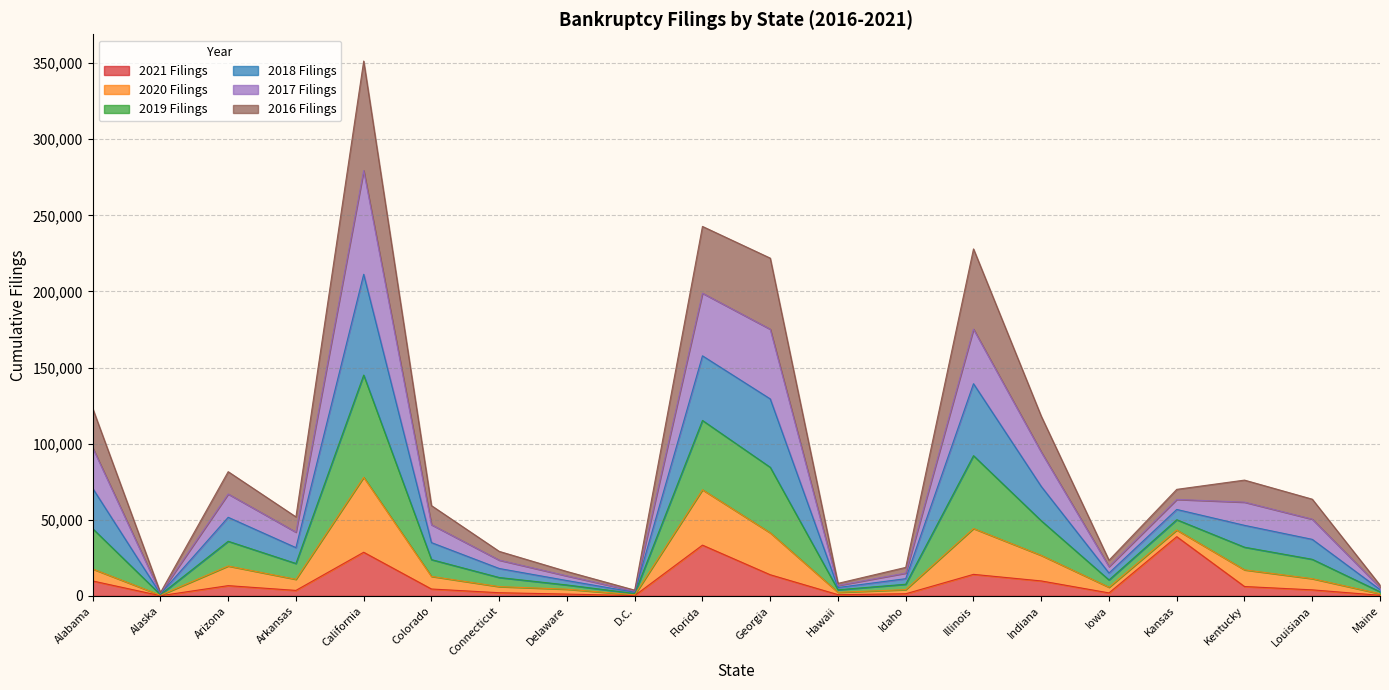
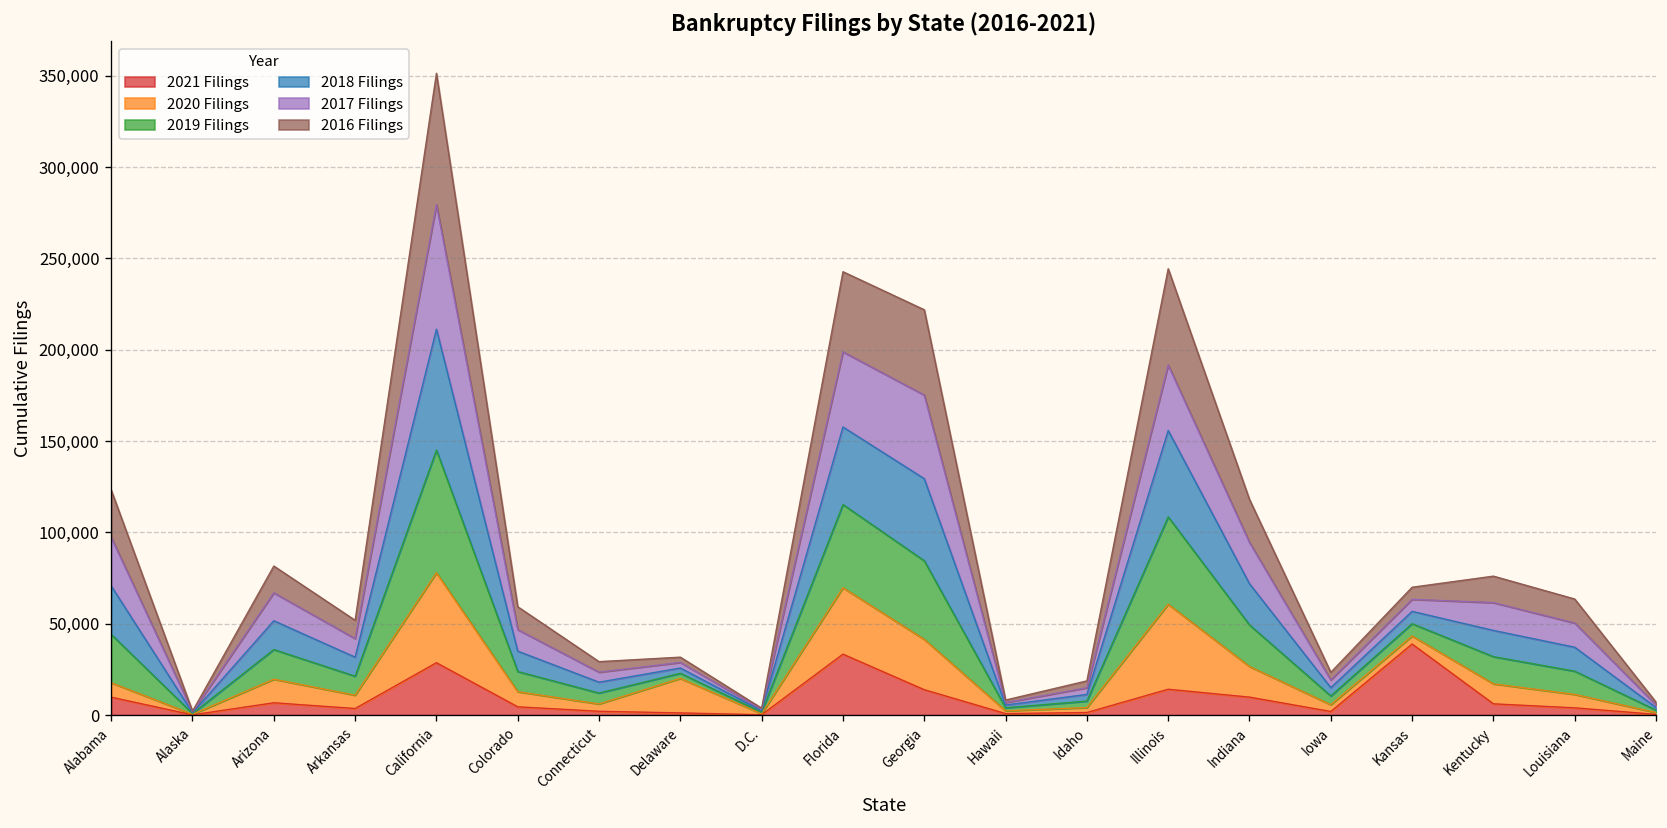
  {
    "2021 Filings": {
      "Alabama": "10,000",
      "Arizona": "7,000",
      "Arkansas": "4,000",
      "California": "29,000",
      "Colorado": "5,000",
      "Connecticut": "2,000",
      "Delaware": "1,000",
      "Florida": "33,000",
      "Georgia": "14,000",
      "Idaho": "1,000",
      "Illinois": "14,000",
      "Indiana": "10,000",
      "Iowa": "2,000",
      "Kansas": "39,000",
      "Kentucky": "6,000",
      "Louisiana": "4,000"
    },
    "2020 Filings": {
      "Alabama": "8,000",
      "Arizona": "13,000",
      "Arkansas": "7,000",
      "California": "49,000",
      "Colorado": "8,000",
      "Connecticut": "4,000",
-     "Delaware": "3,000",
+     "Delaware": "19,000",
      "Florida": "36,000",
      "Georgia": "28,000",
      "Idaho": "3,000",
-     "Illinois": "30,000",
+     "Illinois": "47,000",
      "Indiana": "17,000",
      "Iowa": "4,000",
      "Kansas": "4,000",
      "Kentucky": "11,000",
      "Louisiana": "7,000"
    },
    "2019 Filings": {
      "Alabama": "26,000",
      "Arizona": "16,000",
      "Arkansas": "10,000",
      "California": "67,000",
      "Colorado": "11,000",
      "Connecticut": "6,000",
      "Delaware": "3,000",
      "Florida": "46,000",
      "Georgia": "43,000",
      "Idaho": "4,000",
      "Illinois": "48,000",
      "Indiana": "23,000",
      "Iowa": "5,000",
      "Kansas": "7,000",
      "Kentucky": "15,000",
      "Louisiana": "13,000"
    },
    "2018 Filings": {
      "Alabama": "26,000",
      "Arizona": "16,000",
      "Arkansas": "10,000",
      "California": "66,000",
      "Colorado": "11,000",
      "Connecticut": "6,000",
      "Delaware": "3,000",
      "Florida": "42,000",
      "Georgia": "45,000",
      "Idaho": "4,000",
      "Illinois": "47,000",
      "Indiana": "23,000",
      "Iowa": "5,000",
      "Kansas": "7,000",
      "Kentucky": "14,000",
      "Louisiana": "13,000"
    },
    "2017 Filings": {
      "Alabama": "27,000",
      "Arizona": "15,000",
      "Arkansas": "10,000",
      "California": "68,000",
      "Colorado": "12,000",
      "Connecticut": "5,000",
      "Delaware": "3,000",
      "Florida": "41,000",
      "Georgia": "46,000",
      "Idaho": "4,000",
      "Illinois": "36,000",
      "Indiana": "23,000",
      "Iowa": "4,000",
      "Kansas": "7,000",
      "Kentucky": "15,000",
      "Louisiana": "13,000"
    },
    "2016 Filings": {
      "Alabama": "26,000",
      "Arizona": "15,000",
      "Arkansas": "10,000",
      "California": "72,000",
      "Colorado": "13,000",
      "Connecticut": "6,000",
      "Delaware": "3,000",
      "Florida": "44,000",
      "Georgia": "47,000",
      "Idaho": "4,000",
      "Illinois": "53,000",
      "Indiana": "24,000",
      "Iowa": "4,000",
      "Kansas": "7,000",
      "Kentucky": "14,000",
      "Louisiana": "13,000"
    }
  }
